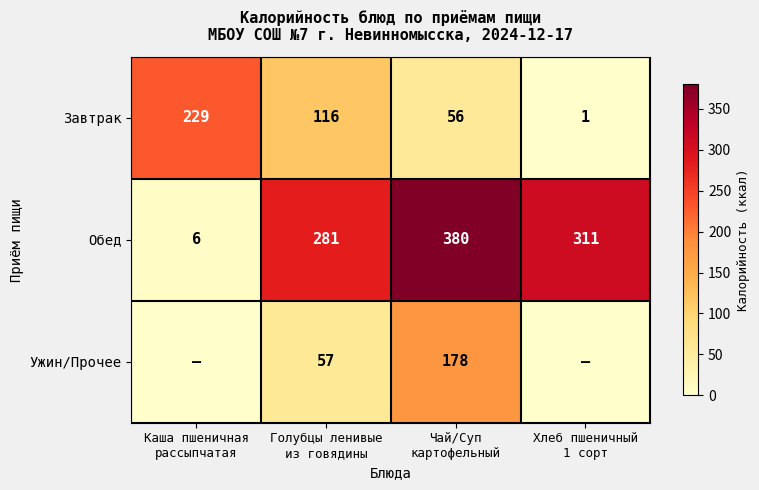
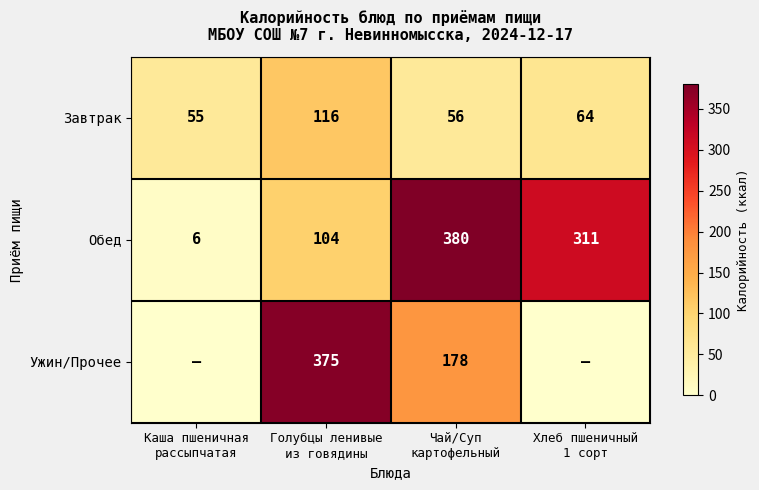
  {
    "Завтрак": {
-     "Каша пшеничная рассыпчатая": 229,
+     "Каша пшеничная рассыпчатая": 55,
      "Голубцы ленивые из говядины": 116,
      "Чай/Суп картофельный": 56,
-     "Хлеб пшеничный 1 сорт": 1
+     "Хлеб пшеничный 1 сорт": 64
    },
    "Обед": {
      "Каша пшеничная рассыпчатая": 6,
-     "Голубцы ленивые из говядины": 281,
+     "Голубцы ленивые из говядины": 104,
      "Чай/Суп картофельный": 380,
      "Хлеб пшеничный 1 сорт": 311
    },
    "Ужин/Прочее": {
-     "Голубцы ленивые из говядины": 57,
+     "Голубцы ленивые из говядины": 375,
      "Чай/Суп картофельный": 178
    }
  }
